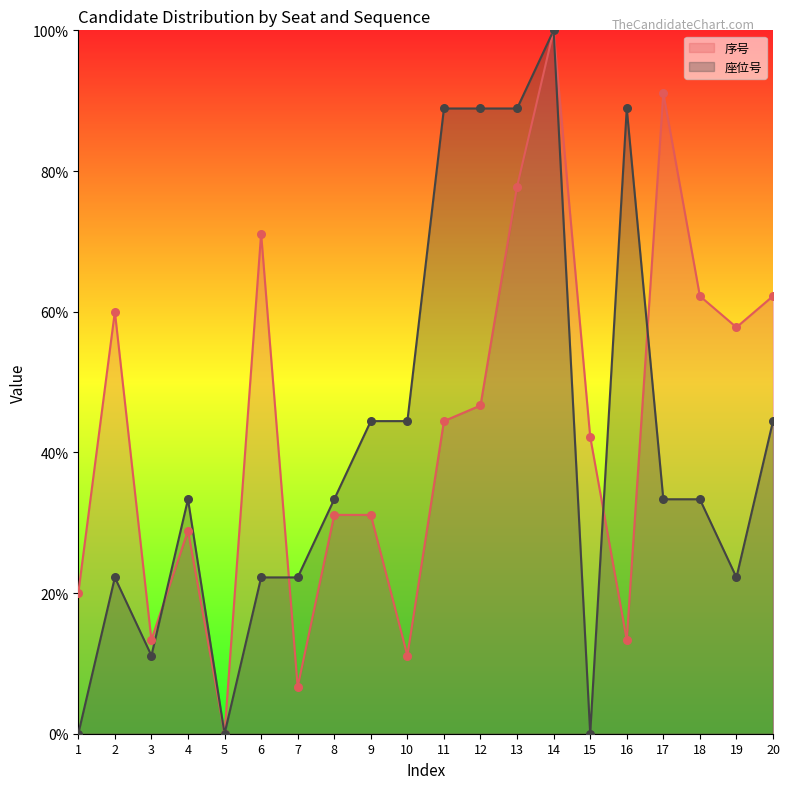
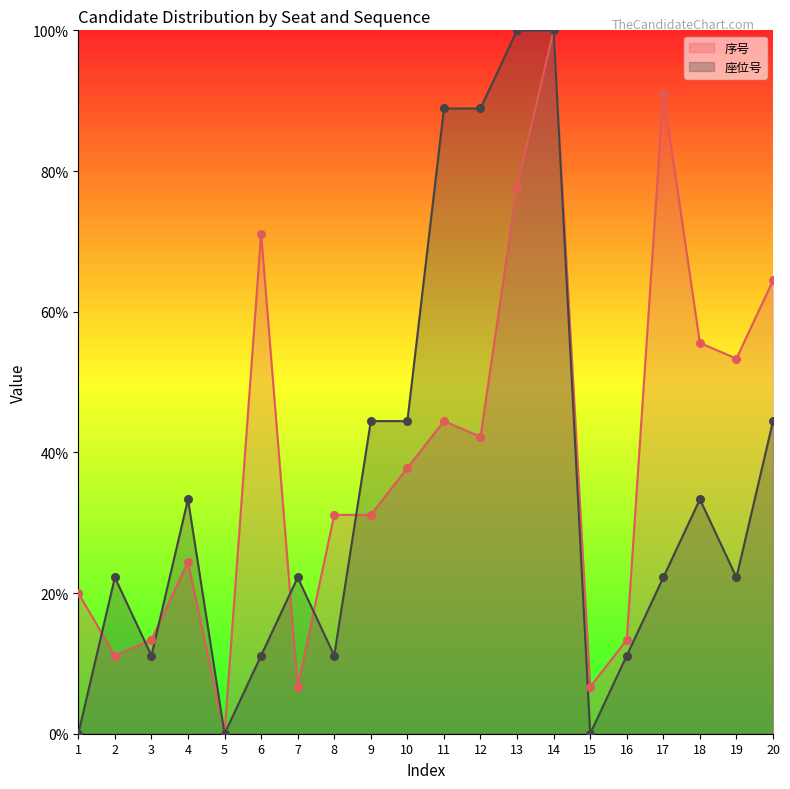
  {
    "序号": {
      "1": "20%",
-     "2": "60%",
+     "2": "11%",
      "3": "13%",
-     "4": "29%",
+     "4": "24%",
      "6": "71%",
      "7": "7%",
      "8": "31%",
      "9": "31%",
-     "10": "11%",
+     "10": "38%",
      "11": "44%",
-     "12": "47%",
+     "12": "42%",
      "13": "78%",
-     "15": "42%",
+     "15": "7%",
      "16": "13%",
      "17": "91%",
-     "18": "62%",
-     "19": "58%",
-     "20": "62%"
+     "18": "56%",
+     "19": "53%",
+     "20": "64%"
    },
    "座位号": {
      "1": "0%",
      "2": "22%",
      "3": "11%",
      "4": "33%",
-     "6": "22%",
+     "6": "11%",
      "7": "22%",
-     "8": "33%",
+     "8": "11%",
      "9": "44%",
      "10": "44%",
      "11": "89%",
      "12": "89%",
-     "13": "89%",
+     "13": "100%",
      "15": "0%",
-     "16": "89%",
-     "17": "33%",
+     "16": "11%",
+     "17": "22%",
      "18": "33%",
      "19": "22%",
      "20": "44%"
    }
  }
